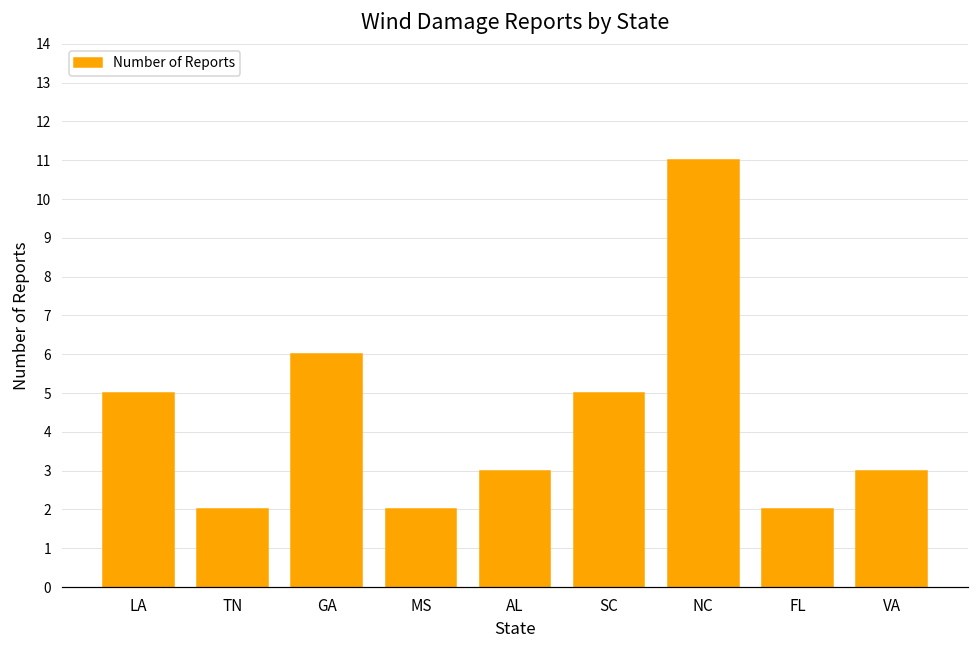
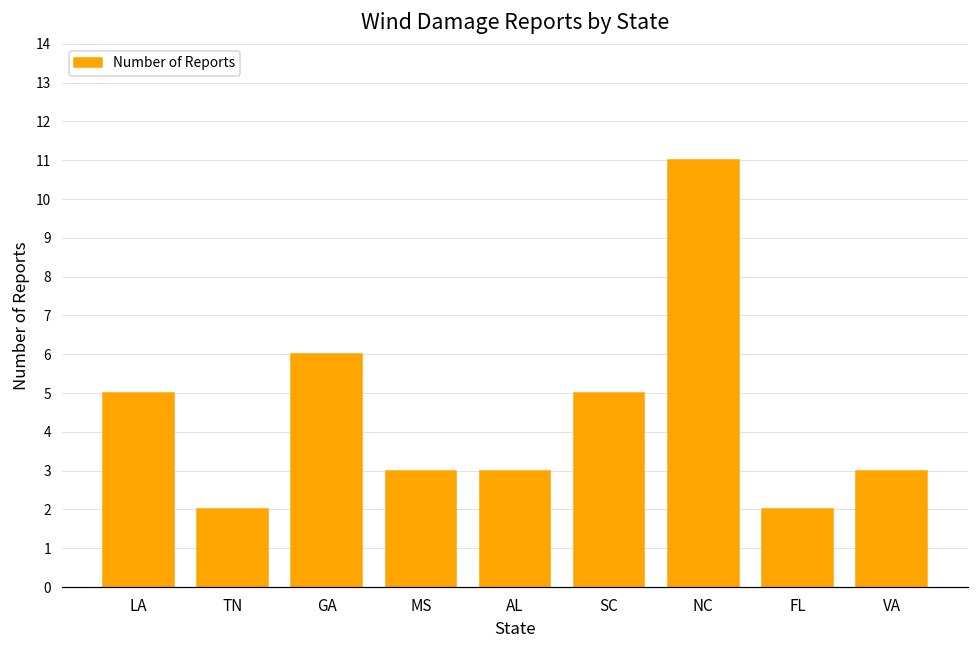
  {
    "LA": 5,
    "TN": 2,
    "GA": 6,
-   "MS": 2,
+   "MS": 3,
    "AL": 3,
    "SC": 5,
    "NC": 11,
    "FL": 2,
    "VA": 3
  }
